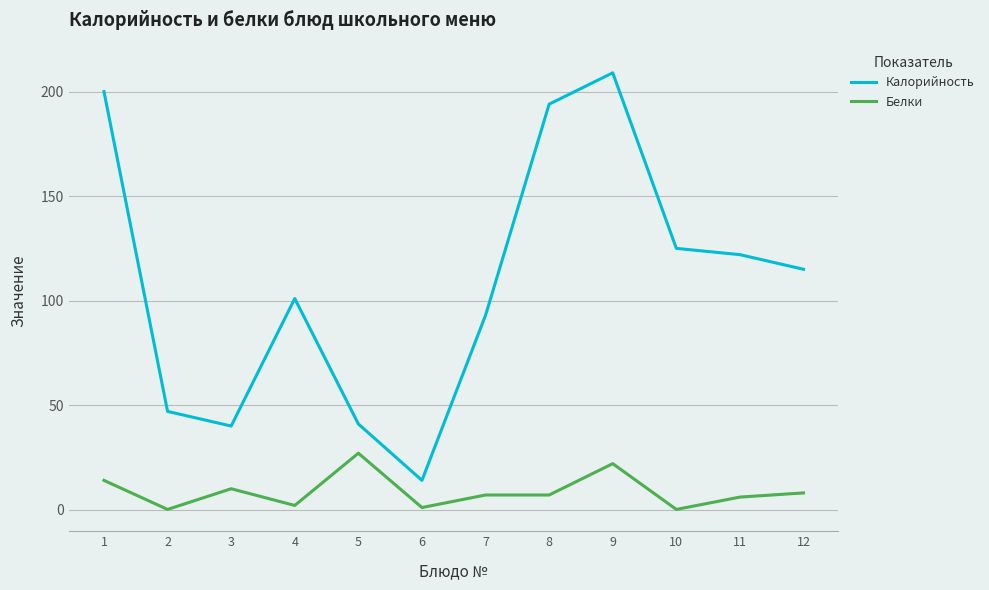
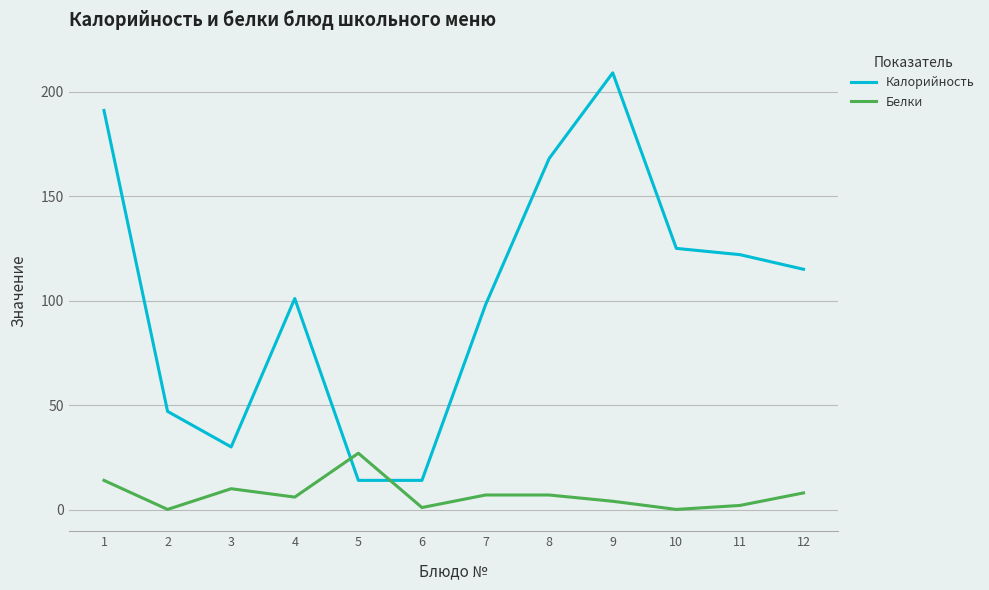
  {
    "Калорийность": {
-     "1": 200,
+     "1": 191,
      "2": 47,
-     "3": 40,
+     "3": 30,
      "4": 101,
-     "5": 41,
+     "5": 14,
      "6": 14,
-     "7": 93,
-     "8": 194,
+     "7": 98,
+     "8": 168,
      "9": 209,
      "10": 125,
      "11": 122,
      "12": 115
    },
    "Белки": {
      "1": 14,
      "2": 0,
      "3": 10,
-     "4": 2,
+     "4": 6,
      "5": 27,
      "6": 1,
      "7": 7,
      "8": 7,
-     "9": 22,
+     "9": 4,
      "10": 0,
-     "11": 6,
+     "11": 2,
      "12": 8
    }
  }
